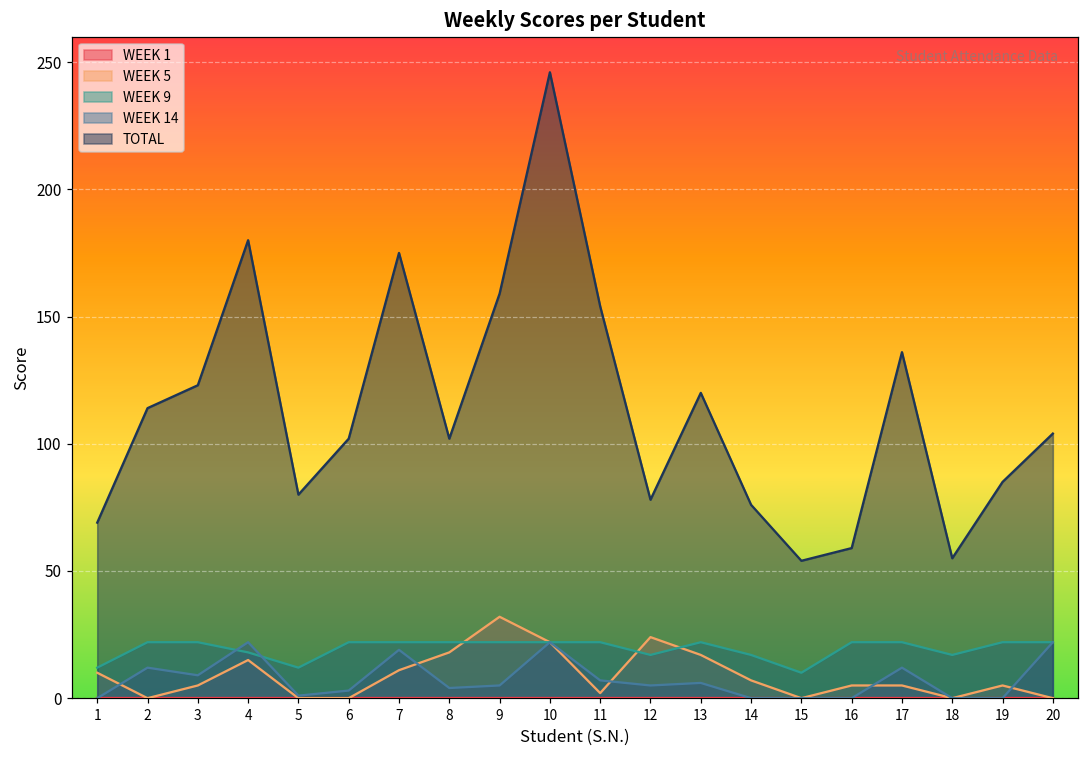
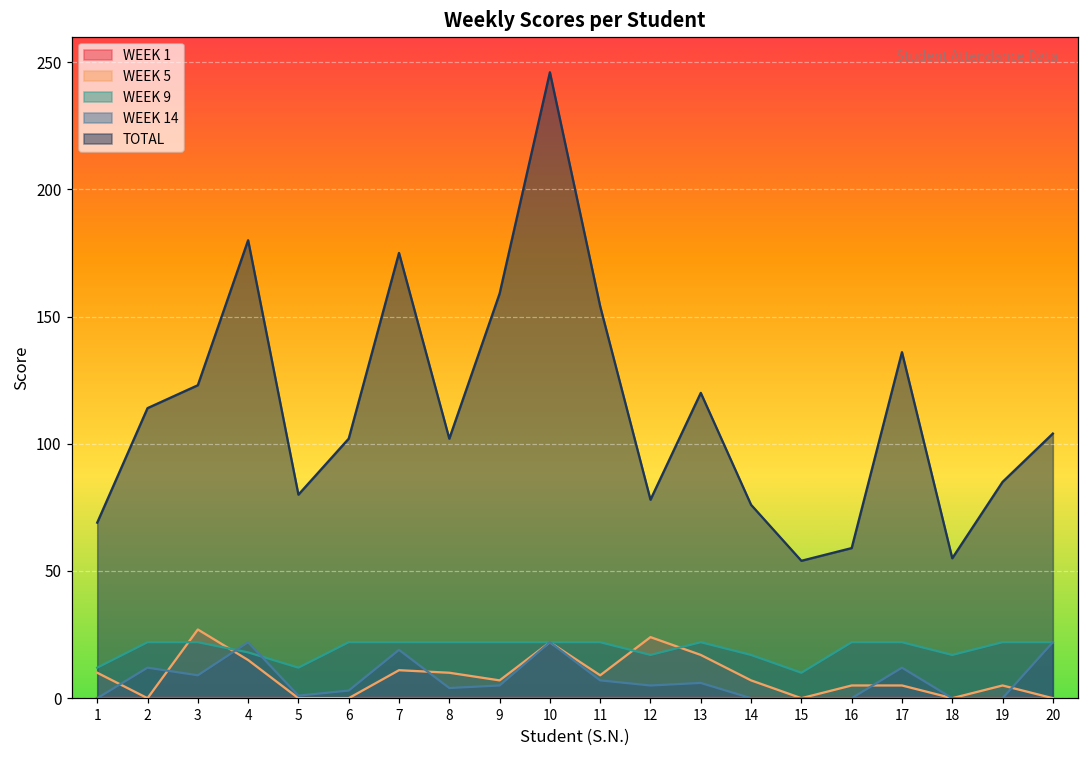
  {
    "WEEK 1": {
      "3": 0,
      "4": 0,
      "7": 0,
      "8": 0,
      "9": 0,
      "10": 0,
      "11": 0,
      "12": 0,
      "13": 0,
      "17": 0
    },
    "WEEK 5": {
      "1": 10,
-     "3": 5,
+     "3": 27,
      "4": 15,
      "7": 11,
-     "8": 18,
-     "9": 32,
-     "11": 2,
+     "8": 10,
+     "9": 7,
+     "11": 9,
      "12": 24,
      "13": 17,
      "14": 7,
      "16": 5,
      "17": 5,
      "19": 5
    },
    "TOTAL": {
      "1": 69,
      "2": 114,
      "3": 123,
      "4": 180,
      "5": 80,
      "6": 102,
      "7": 175,
      "8": 102,
      "9": 159,
      "10": 246,
      "11": 154,
      "12": 78,
      "13": 120,
      "14": 76,
      "15": 54,
      "16": 59,
      "17": 136,
      "18": 55,
      "19": 85,
      "20": 104
    }
  }
